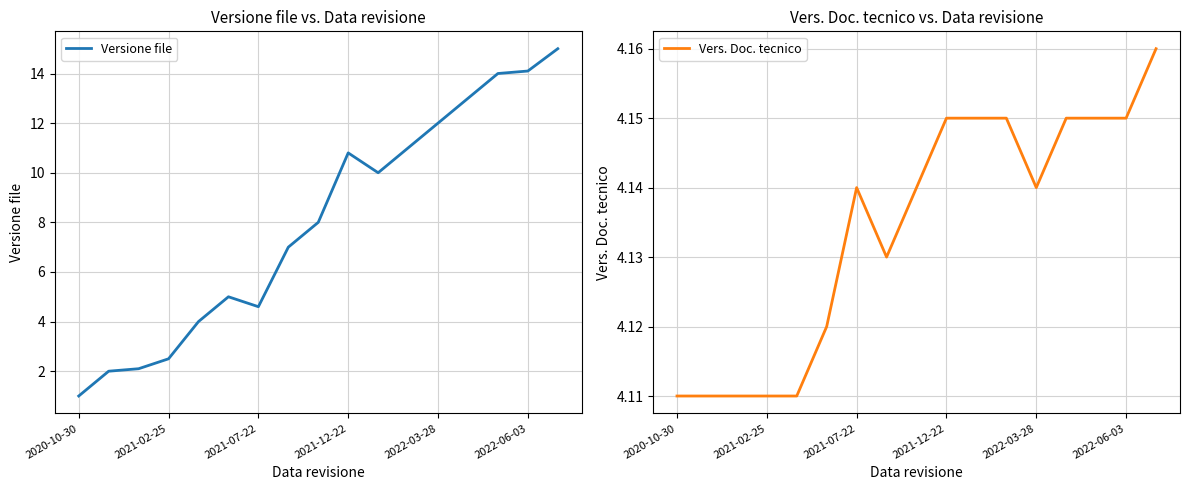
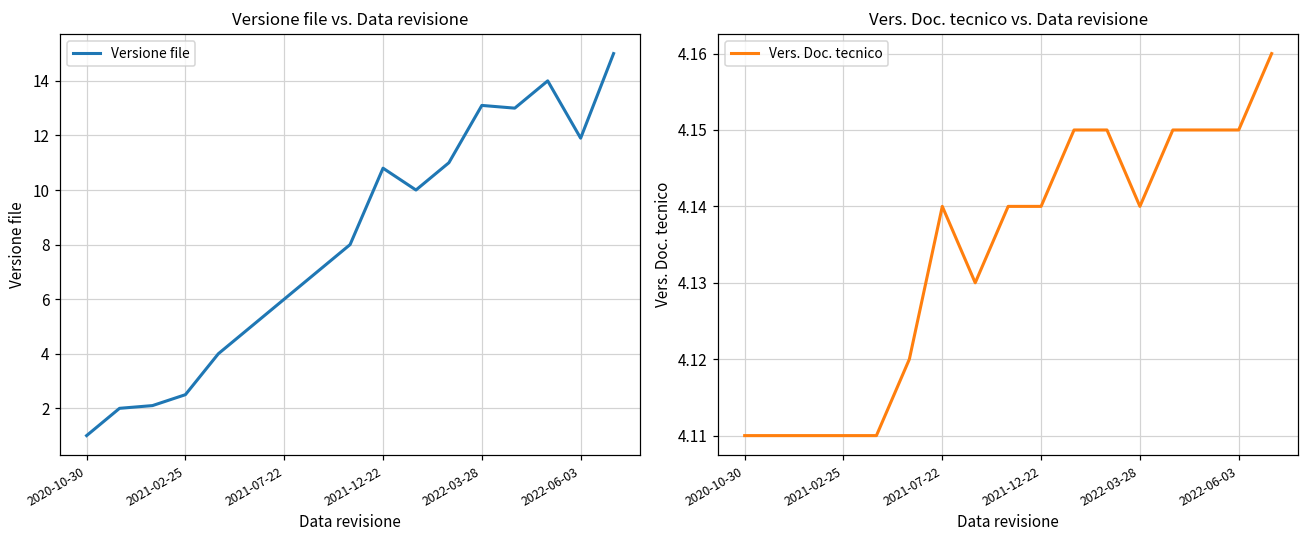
  {
    "Versione file vs. Data revisione": {
      "2020-10-30": 1.0,
      "2021-02-25": 2.5,
-     "2021-07-22": 4.6,
+     "2021-07-22": 6.0,
      "2021-12-22": 10.8,
-     "2022-03-28": 12.0,
-     "2022-06-03": 14.1
+     "2022-03-28": 13.1,
+     "2022-06-03": 11.9
    },
    "Vers. Doc. tecnico vs. Data revisione": {
      "2020-10-30": 4.11,
      "2021-02-25": 4.11,
      "2021-07-22": 4.14,
-     "2021-12-22": 4.15,
+     "2021-12-22": 4.14,
      "2022-03-28": 4.14,
      "2022-06-03": 4.15
    }
  }
